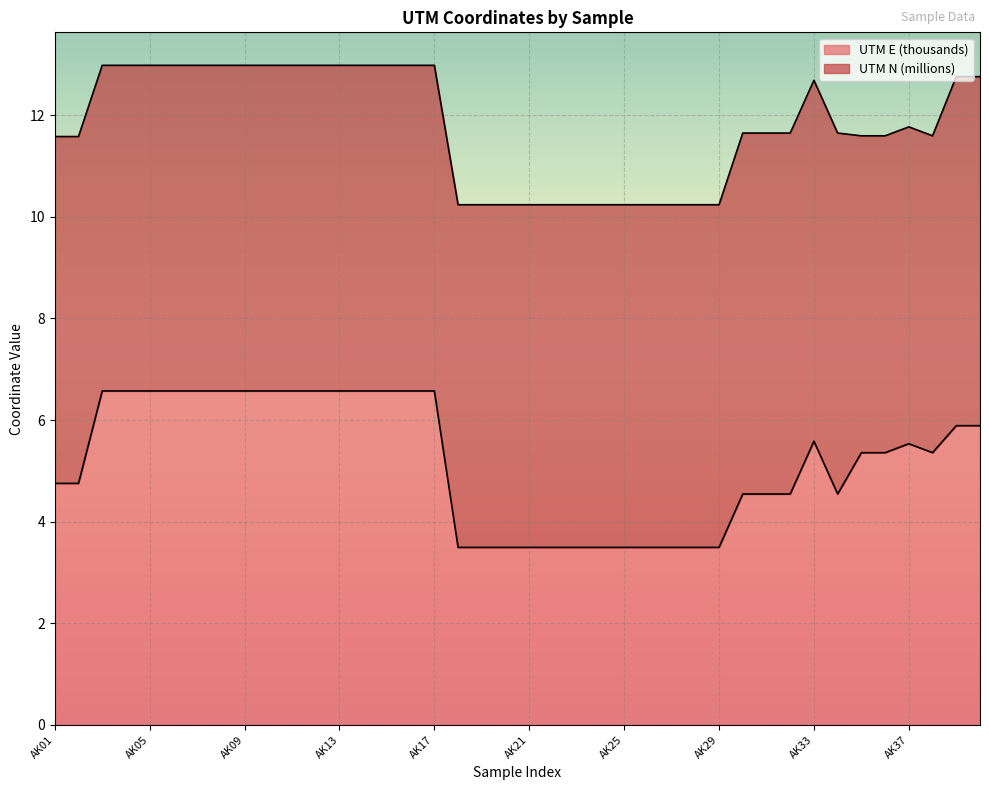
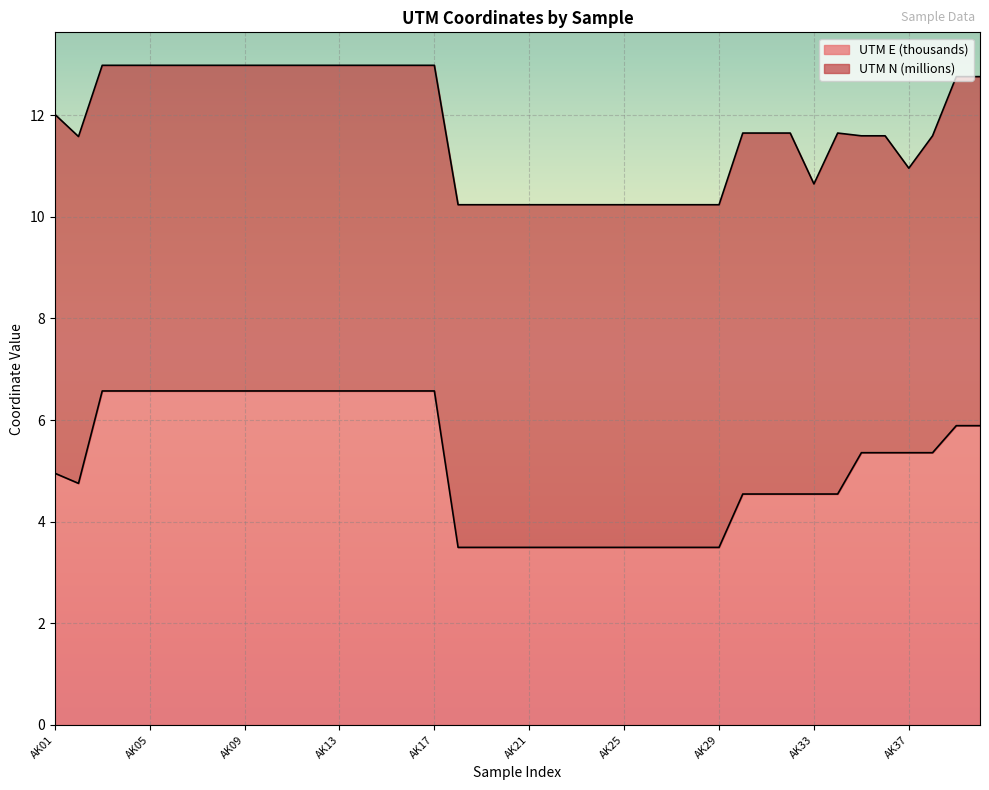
  {
    "UTM E (thousands)": {
-     "AK01": 4.8,
+     "AK01": 5.0,
      "AK05": 6.6,
      "AK09": 6.6,
      "AK13": 6.6,
      "AK17": 6.6,
      "AK21": 3.5,
      "AK25": 3.5,
      "AK29": 3.5,
-     "AK33": 5.6,
-     "AK37": 5.5
+     "AK33": 4.5,
+     "AK37": 5.4
    },
    "UTM N (millions)": {
-     "AK01": 6.8,
+     "AK01": 7.1,
      "AK05": 6.4,
      "AK09": 6.4,
      "AK13": 6.4,
      "AK17": 6.4,
      "AK21": 6.7,
      "AK25": 6.7,
      "AK29": 6.7,
-     "AK33": 7.1,
-     "AK37": 6.2
+     "AK33": 6.1,
+     "AK37": 5.6
    }
  }
